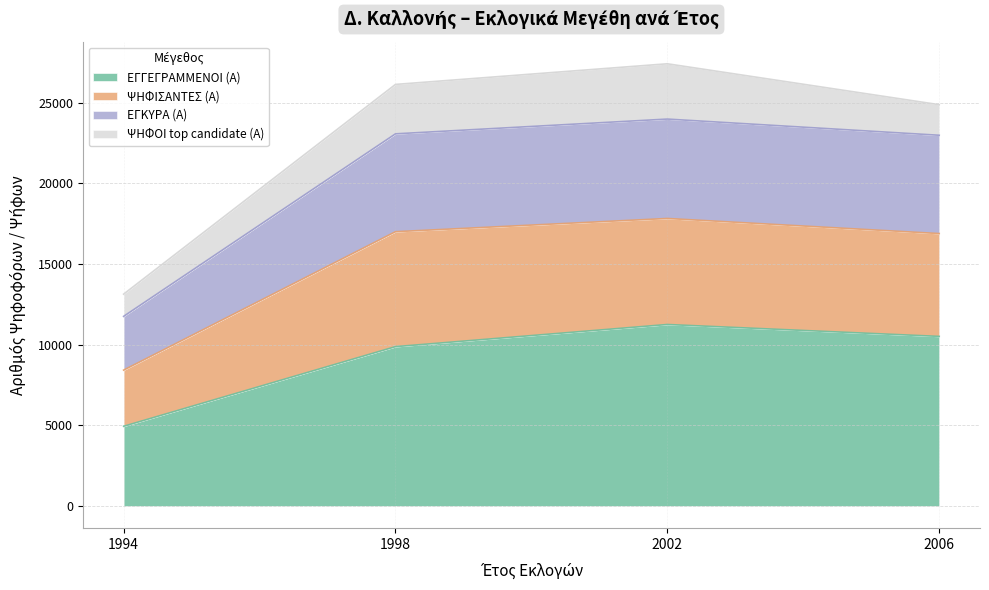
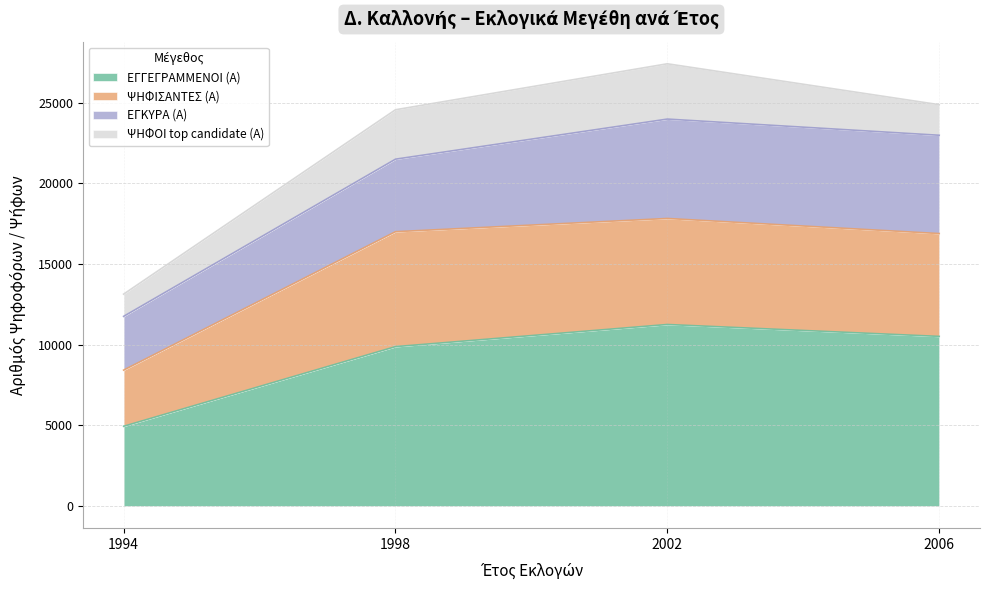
  {
    "ΕΓΓΕΓΡΑΜΜΕΝΟΙ (Α)": {
      "1994": 4900,
      "1998": 9900,
      "2002": 11300,
      "2006": 10500
    },
    "ΨΗΦΙΣΑΝΤΕΣ (Α)": {
      "1994": 3500,
      "1998": 7100,
      "2002": 6600,
      "2006": 6400
    },
    "ΕΓΚΥΡΑ (Α)": {
      "1994": 3300,
-     "1998": 6100,
+     "1998": 4500,
      "2002": 6200,
      "2006": 6100
    },
    "ΨΗΦΟΙ top candidate (Α)": {
      "1994": 1400,
      "1998": 3100,
      "2002": 3400,
      "2006": 1900
    }
  }
